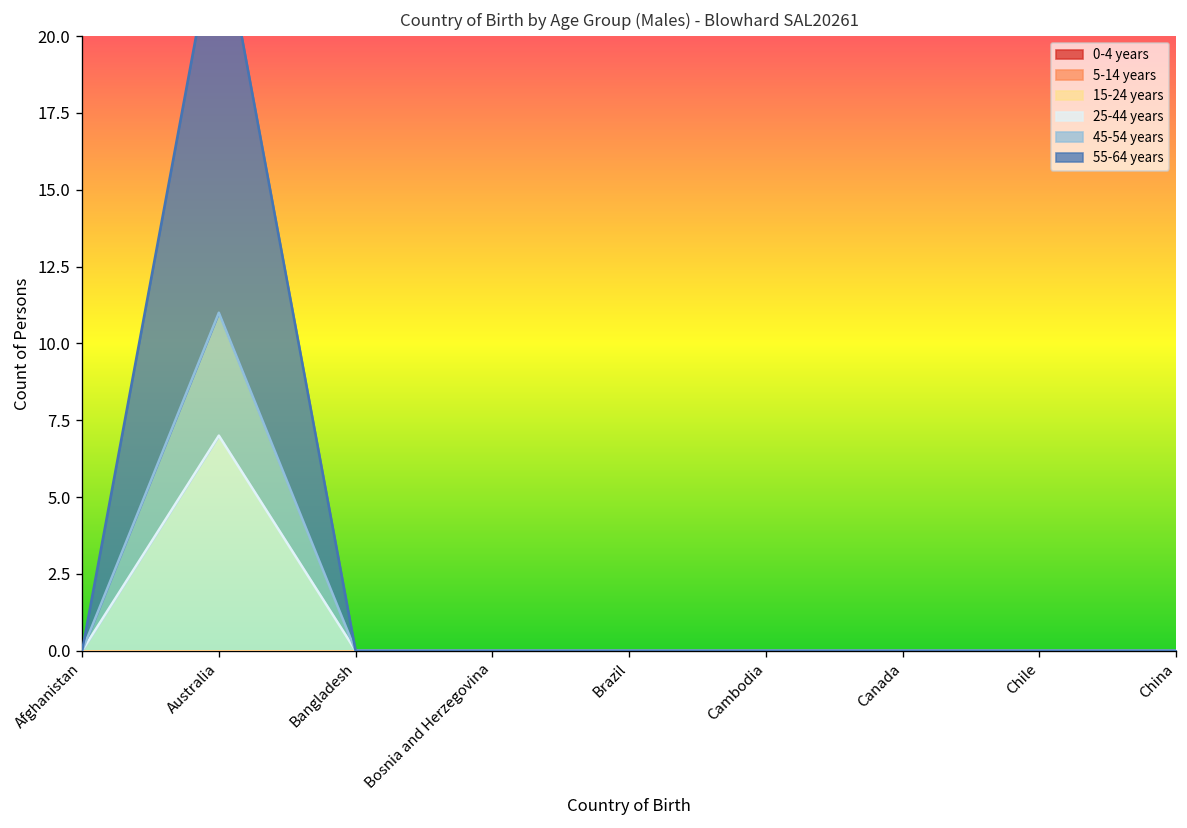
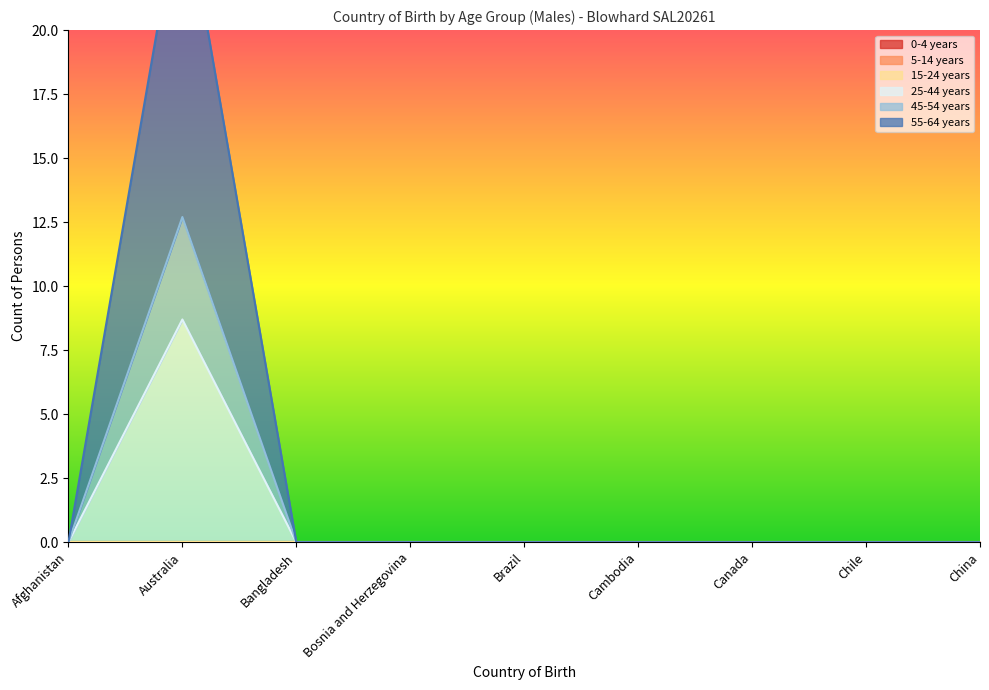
  {
    "15-24 years": {
      "Australia": 0.0
    },
    "25-44 years": {
-     "Australia": 7.0
+     "Australia": 8.7
    },
    "45-54 years": {
      "Australia": 4.0
    }
  }
